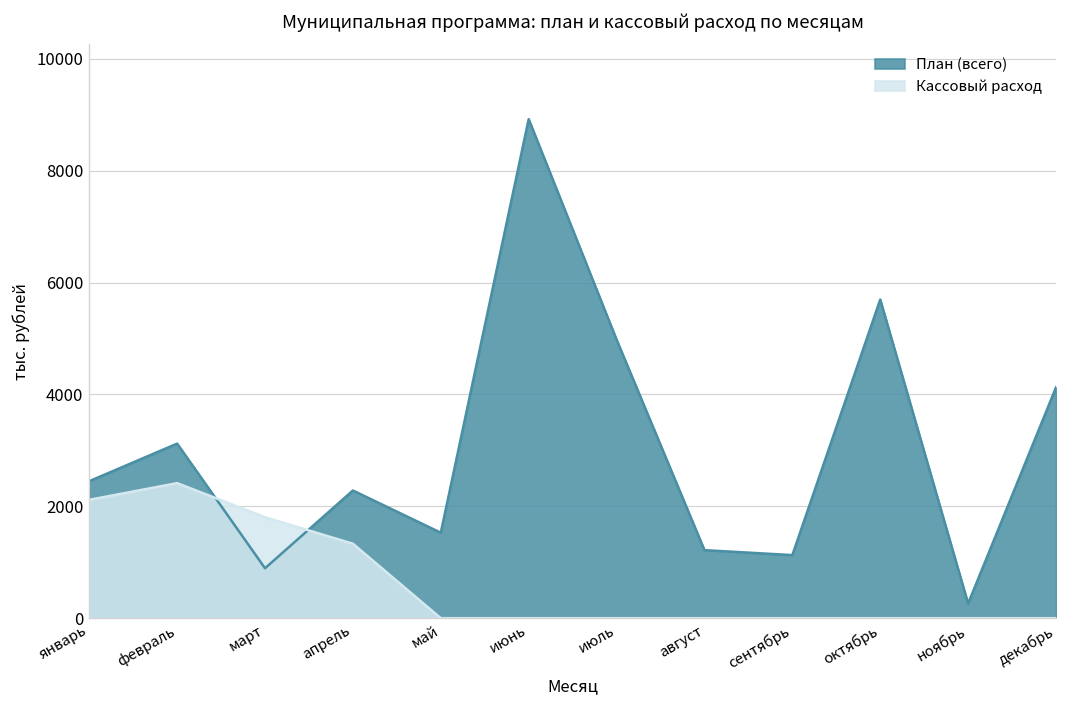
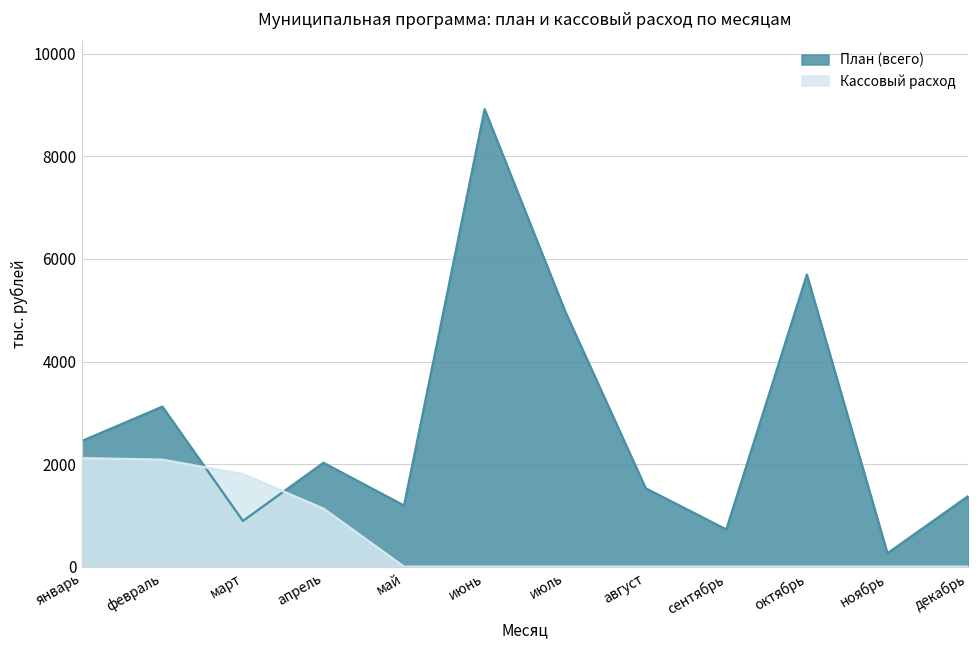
  {
    "План (всего)": {
      "январь": 2400,
      "февраль": 3100,
      "март": 900,
-     "апрель": 2300,
-     "май": 1500,
+     "апрель": 2000,
+     "май": 1200,
      "июнь": 8900,
      "июль": 5000,
-     "август": 1200,
-     "сентябрь": 1100,
+     "август": 1500,
+     "сентябрь": 700,
      "октябрь": 5700,
      "ноябрь": 300,
-     "декабрь": 4100
+     "декабрь": 1400
    },
    "Кассовый расход": {
      "январь": 2100,
-     "февраль": 2400,
+     "февраль": 2100,
      "март": 1800,
-     "апрель": 1300,
+     "апрель": 1100,
      "май": 0,
      "июнь": 0,
      "июль": 0,
      "август": 0,
      "сентябрь": 0,
      "октябрь": 0,
      "ноябрь": 0,
      "декабрь": 0
    }
  }
